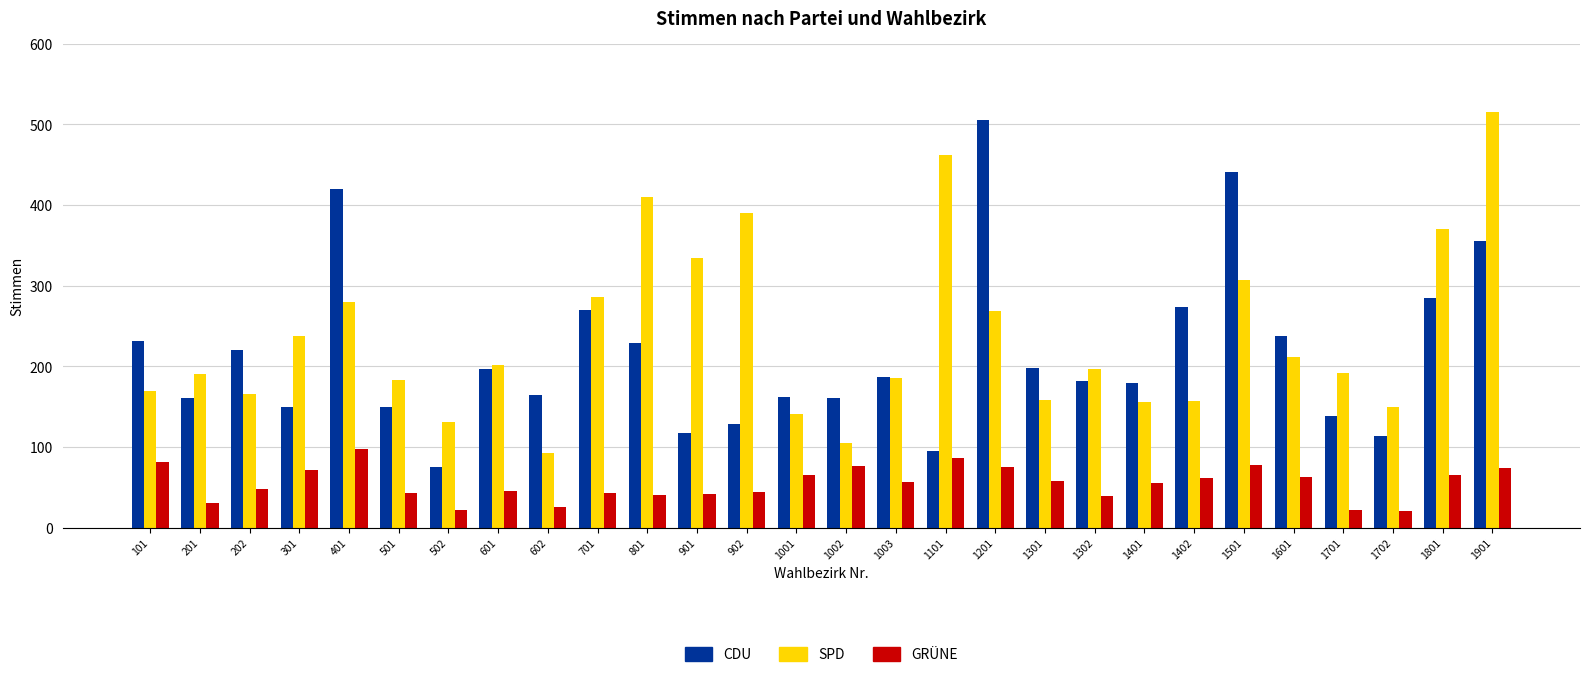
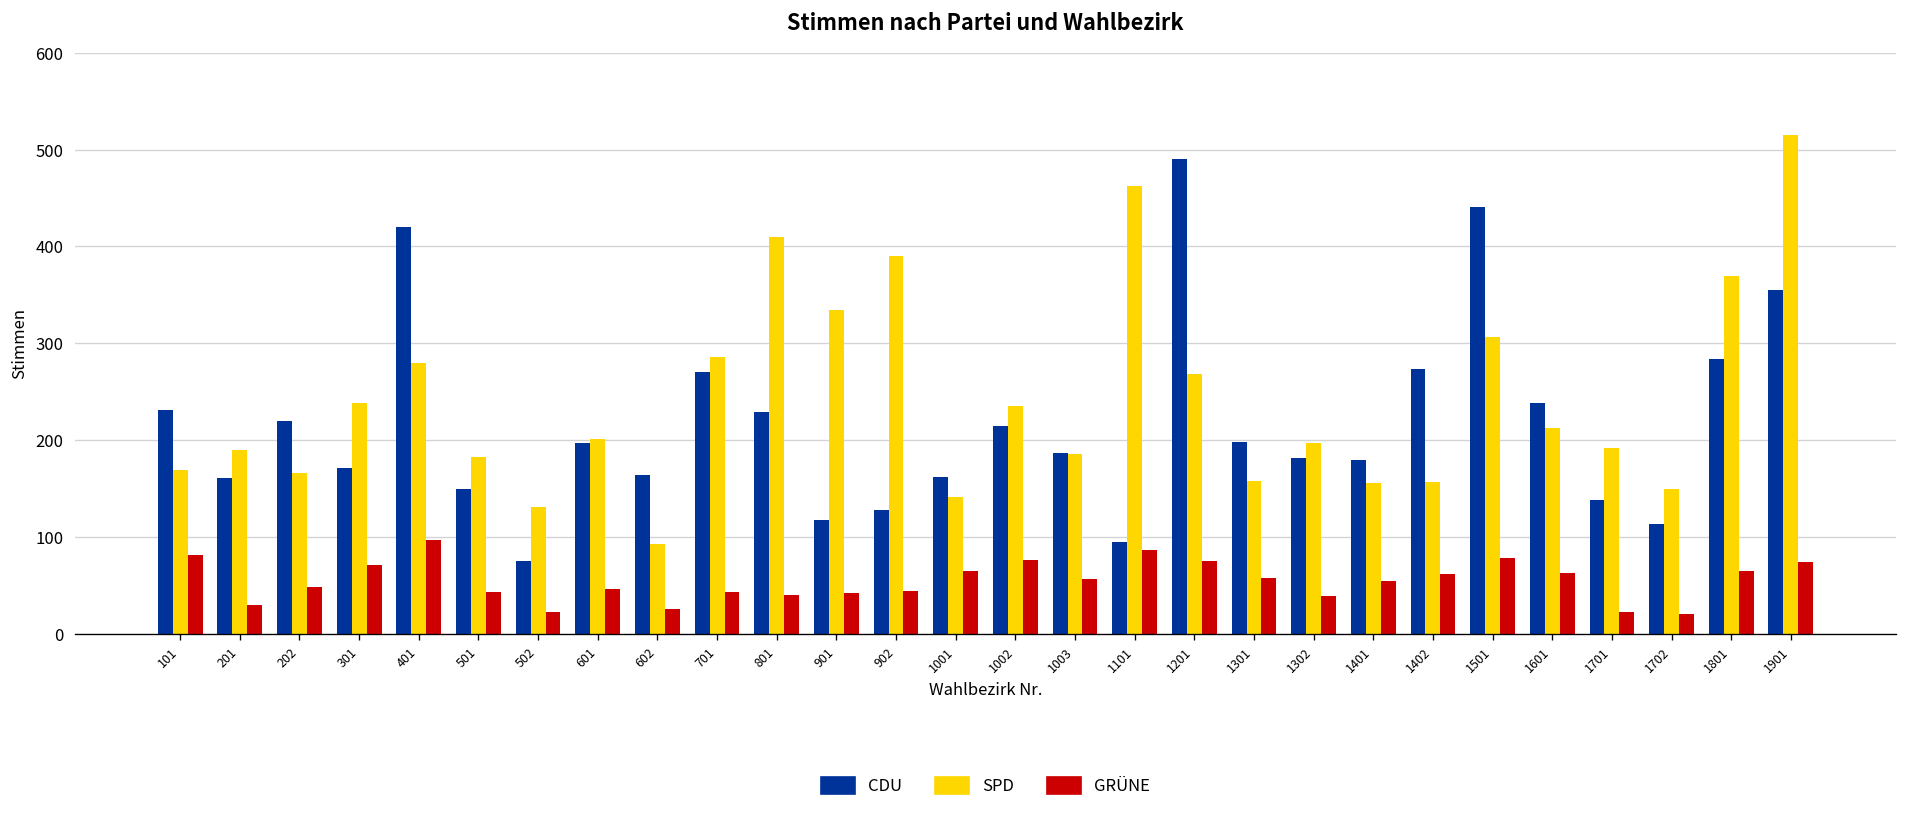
  {
    "CDU": {
      "101": 230,
      "201": 160,
      "202": 220,
-     "301": 150,
+     "301": 170,
      "401": 420,
      "501": 150,
      "502": 80,
      "601": 200,
      "602": 160,
      "701": 270,
      "801": 230,
      "901": 120,
      "902": 130,
      "1001": 160,
-     "1002": 160,
+     "1002": 220,
      "1003": 190,
      "1101": 100,
-     "1201": 510,
+     "1201": 490,
      "1301": 200,
      "1302": 180,
      "1401": 180,
      "1402": 270,
      "1501": 440,
      "1601": 240,
      "1701": 140,
      "1702": 110,
      "1801": 280,
      "1901": 360
    },
    "SPD": {
      "101": 170,
      "201": 190,
      "202": 170,
      "301": 240,
      "401": 280,
      "501": 180,
      "502": 130,
      "601": 200,
      "602": 90,
      "701": 290,
      "801": 410,
      "901": 330,
      "902": 390,
      "1001": 140,
-     "1002": 110,
+     "1002": 240,
      "1003": 190,
      "1101": 460,
      "1201": 270,
      "1301": 160,
      "1302": 200,
      "1401": 160,
      "1402": 160,
      "1501": 310,
      "1601": 210,
      "1701": 190,
      "1702": 150,
      "1801": 370,
      "1901": 520
    }
  }
